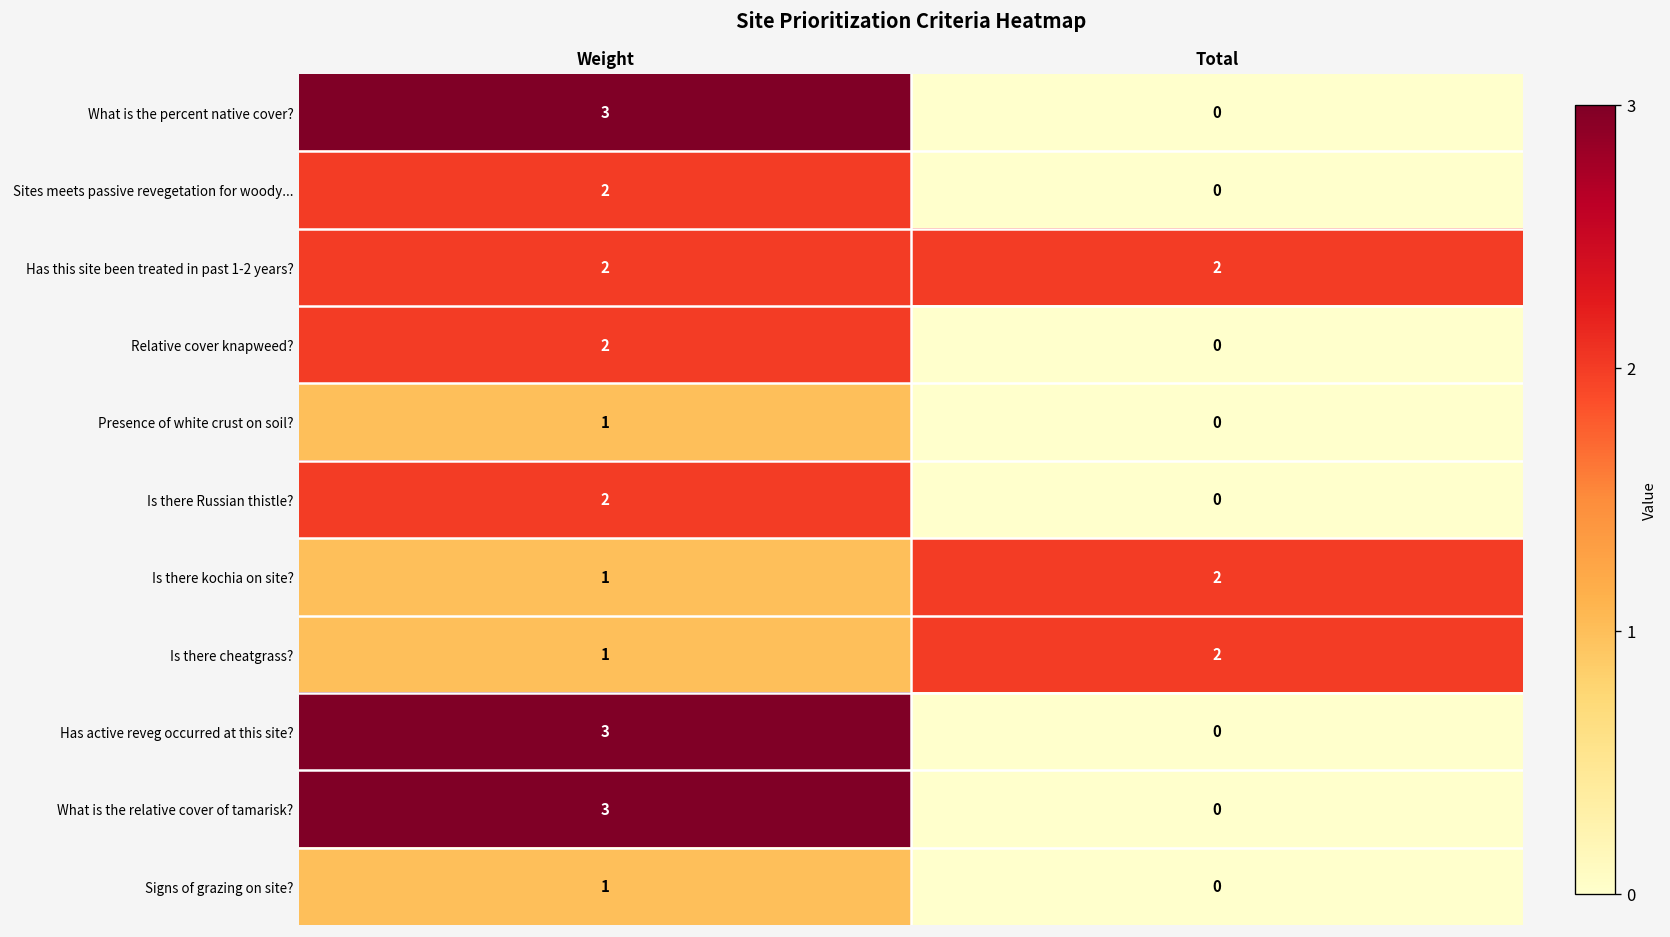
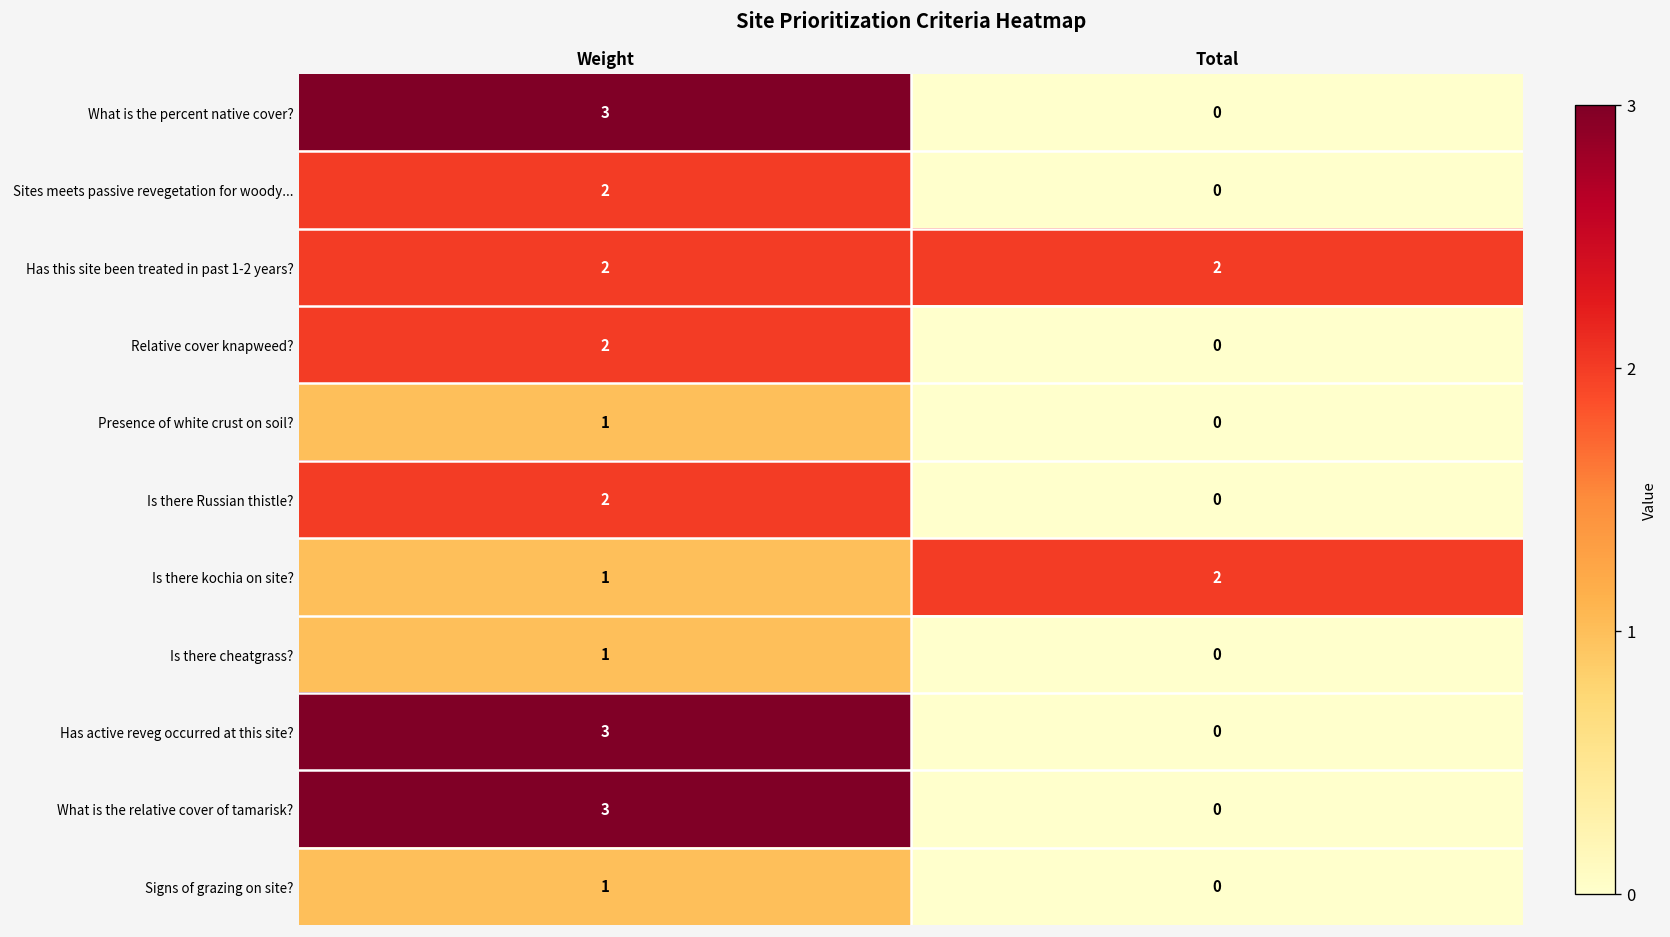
  {
    "What is the percent native cover?": {
      "Weight": 3,
      "Total": 0
    },
    "Sites meets passive revegetation for woody...": {
      "Weight": 2,
      "Total": 0
    },
    "Has this site been treated in past 1-2 years?": {
      "Weight": 2,
      "Total": 2
    },
    "Relative cover knapweed?": {
      "Weight": 2,
      "Total": 0
    },
    "Presence of white crust on soil?": {
      "Weight": 1,
      "Total": 0
    },
    "Is there Russian thistle?": {
      "Weight": 2,
      "Total": 0
    },
    "Is there kochia on site?": {
      "Weight": 1,
      "Total": 2
    },
    "Is there cheatgrass?": {
      "Weight": 1,
-     "Total": 2
+     "Total": 0
    },
    "Has active reveg occurred at this site?": {
      "Weight": 3,
      "Total": 0
    },
    "What is the relative cover of tamarisk?": {
      "Weight": 3,
      "Total": 0
    },
    "Signs of grazing on site?": {
      "Weight": 1,
      "Total": 0
    }
  }
